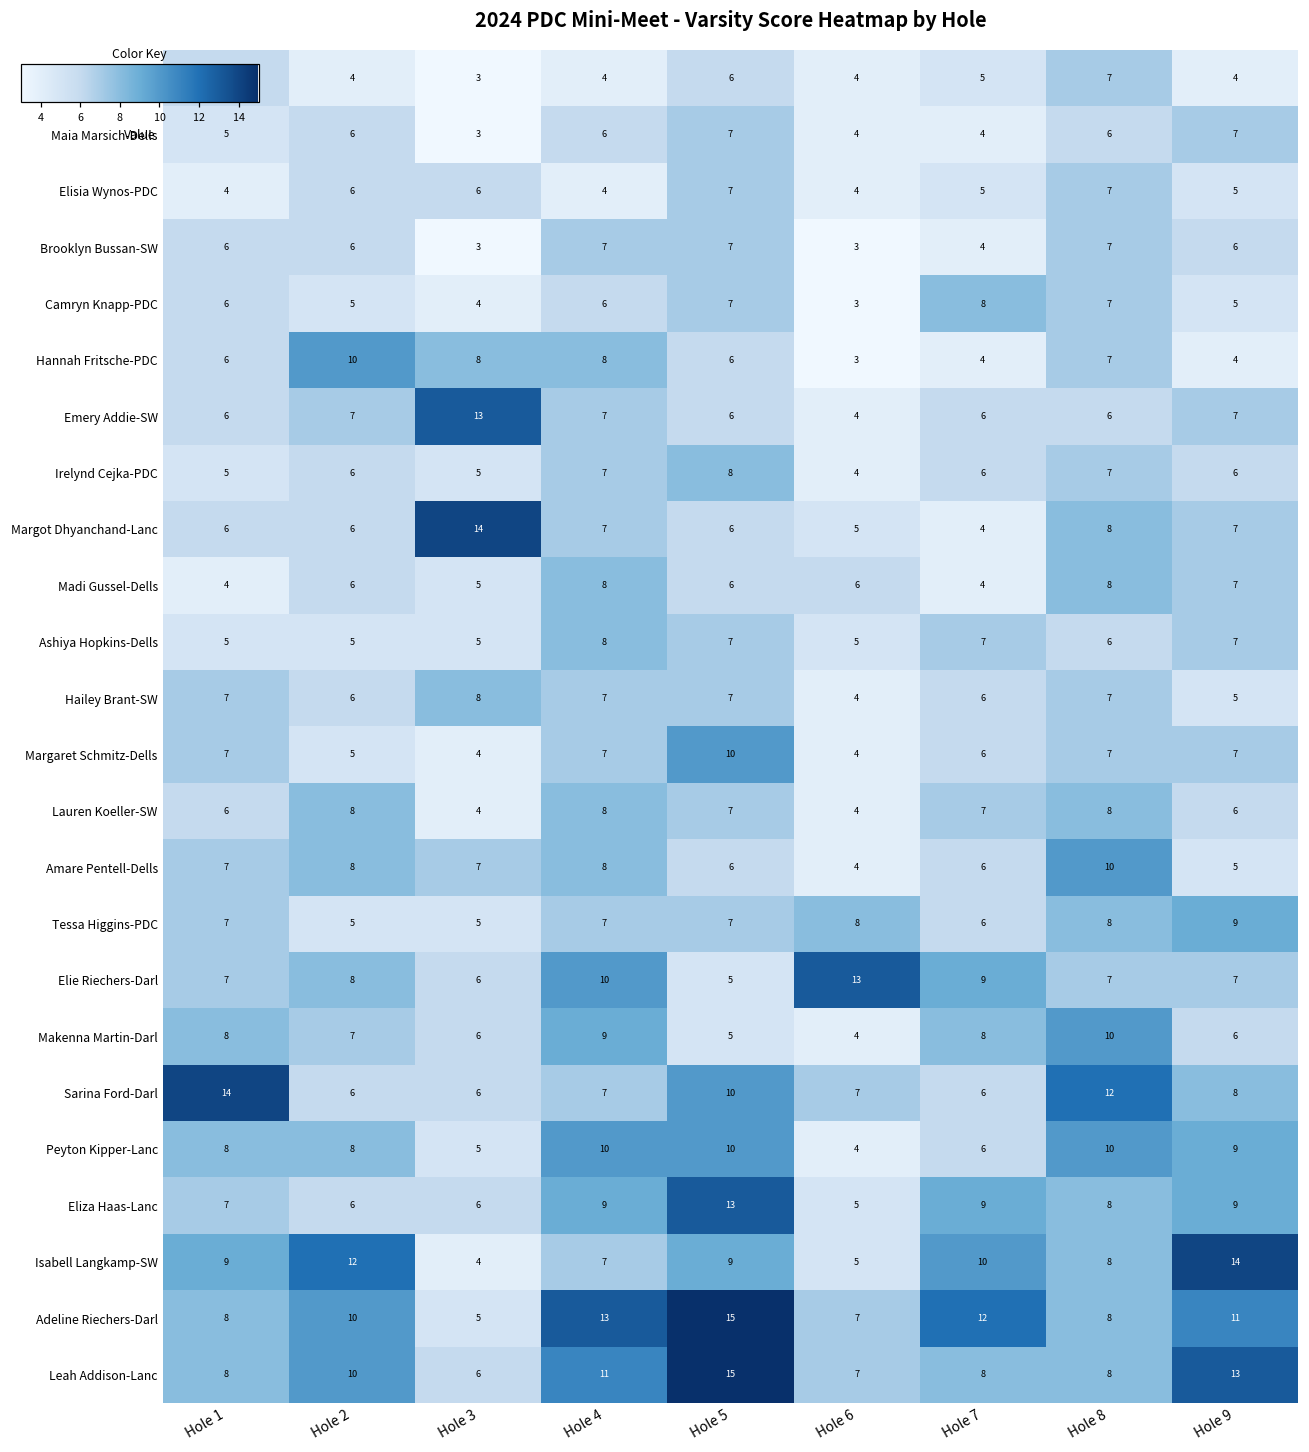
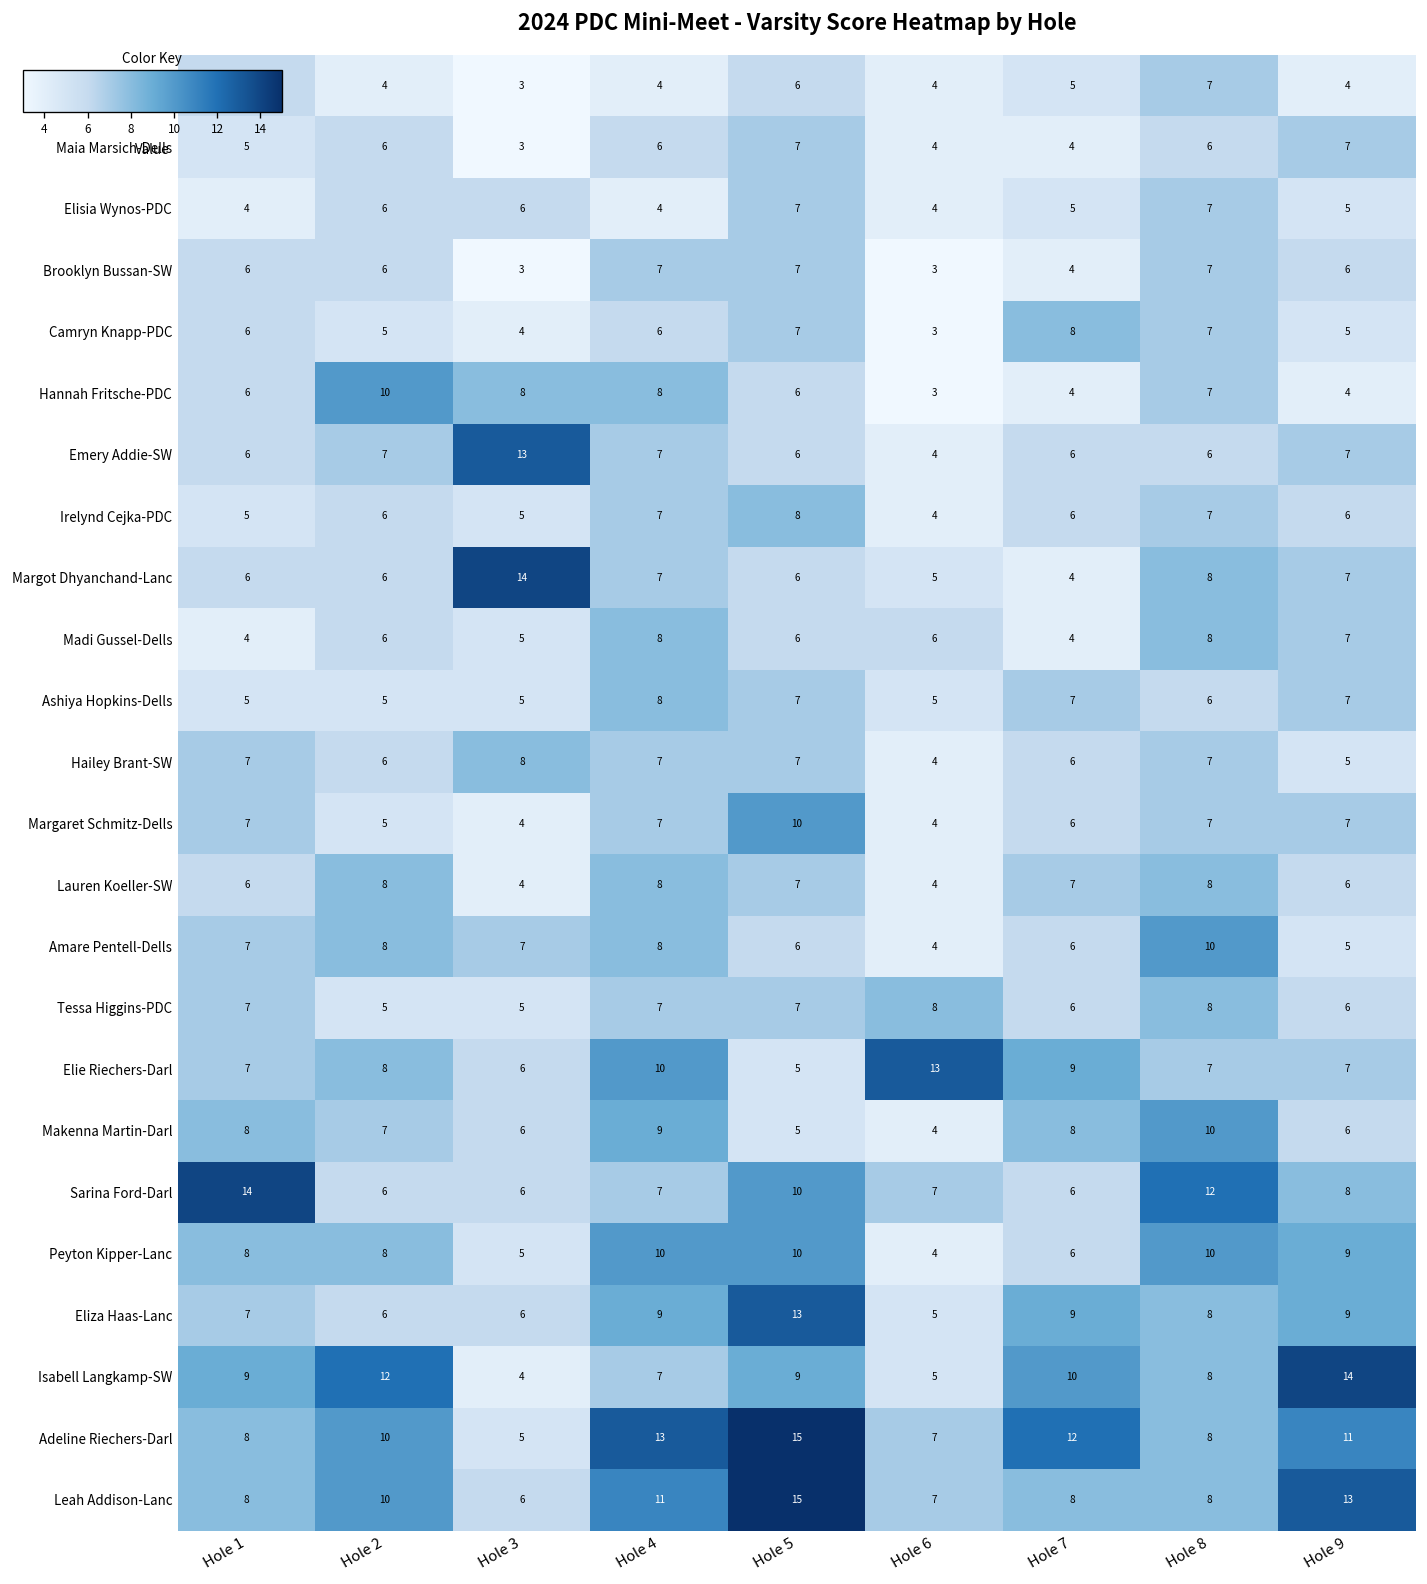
  {
    "Tessa Higgins-PDC": {
      "Hole 1": 7,
      "Hole 2": 5,
      "Hole 3": 5,
      "Hole 4": 7,
      "Hole 5": 7,
      "Hole 6": 8,
      "Hole 7": 6,
      "Hole 8": 8,
-     "Hole 9": 9
+     "Hole 9": 6
    }
  }
